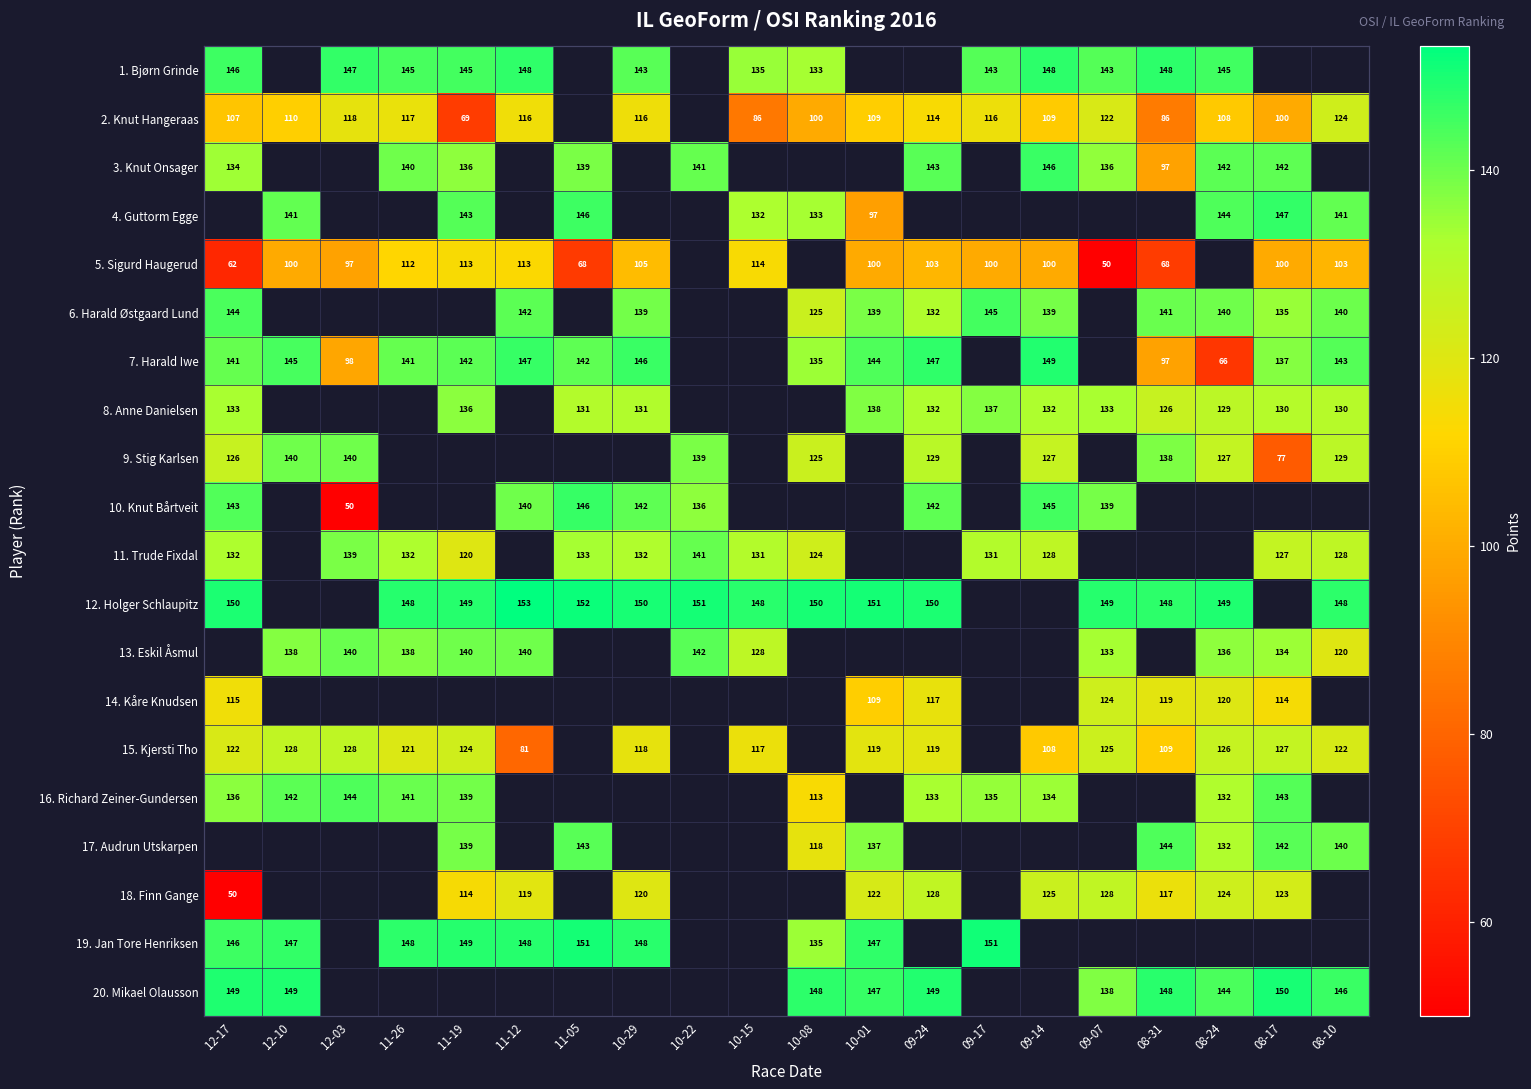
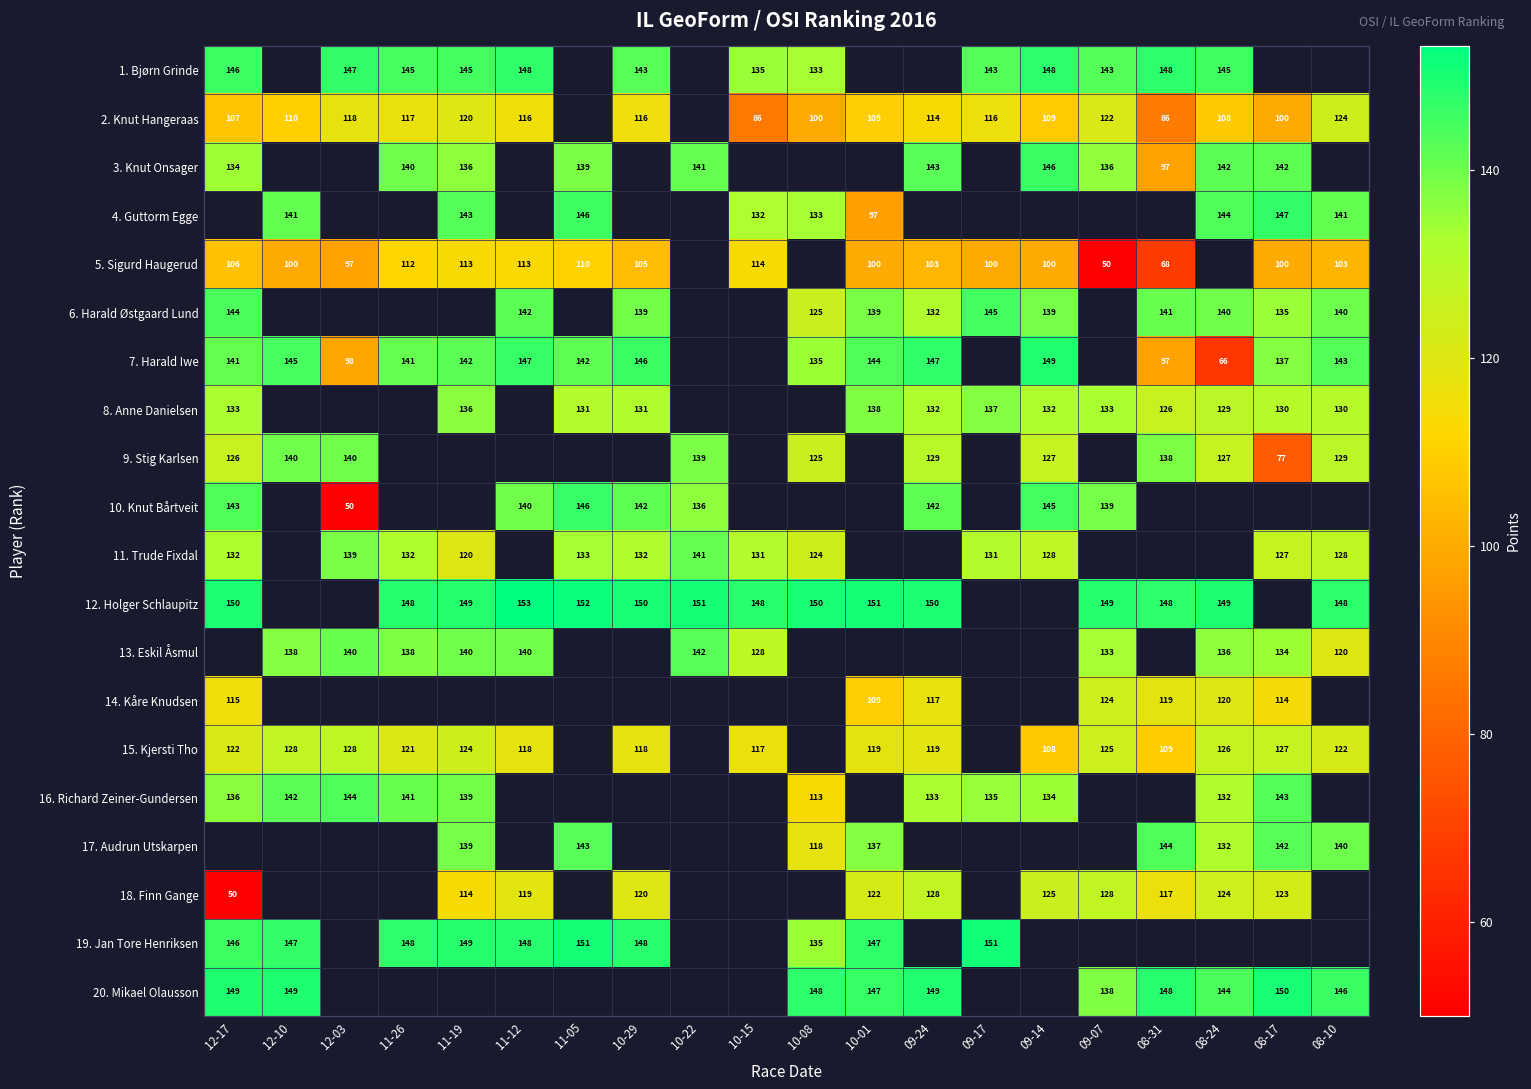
  {
    "2. Knut Hangeraas": {
      "12-17": 107,
      "12-10": 110,
      "12-03": 118,
      "11-26": 117,
-     "11-19": 69,
+     "11-19": 120,
      "11-12": 116,
      "10-29": 116,
      "10-15": 86,
      "10-08": 100,
      "10-01": 109,
      "09-24": 114,
      "09-17": 116,
      "09-14": 109,
      "09-07": 122,
      "08-31": 86,
      "08-24": 108,
      "08-17": 100,
      "08-10": 124
    },
    "5. Sigurd Haugerud": {
-     "12-17": 62,
+     "12-17": 106,
      "12-10": 100,
      "12-03": 97,
      "11-26": 112,
      "11-19": 113,
      "11-12": 113,
-     "11-05": 68,
+     "11-05": 110,
      "10-29": 105,
      "10-15": 114,
      "10-01": 100,
      "09-24": 103,
      "09-17": 100,
      "09-14": 100,
      "09-07": 50,
      "08-31": 68,
      "08-17": 100,
      "08-10": 103
    },
    "15. Kjersti Tho": {
      "12-17": 122,
      "12-10": 128,
      "12-03": 128,
      "11-26": 121,
      "11-19": 124,
-     "11-12": 81,
+     "11-12": 118,
      "10-29": 118,
      "10-15": 117,
      "10-01": 119,
      "09-24": 119,
      "09-14": 108,
      "09-07": 125,
      "08-31": 109,
      "08-24": 126,
      "08-17": 127,
      "08-10": 122
    }
  }
